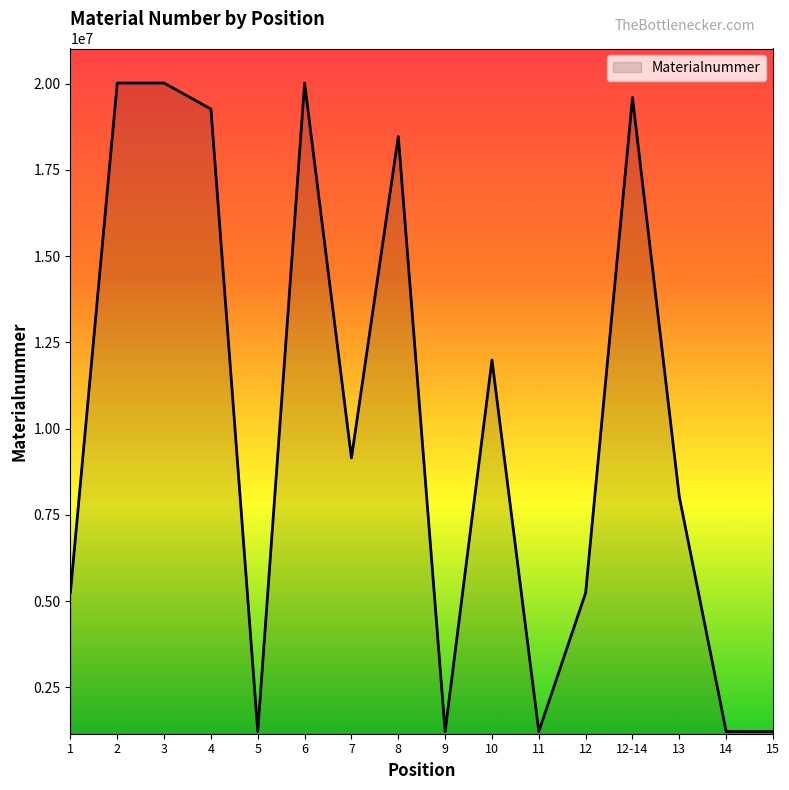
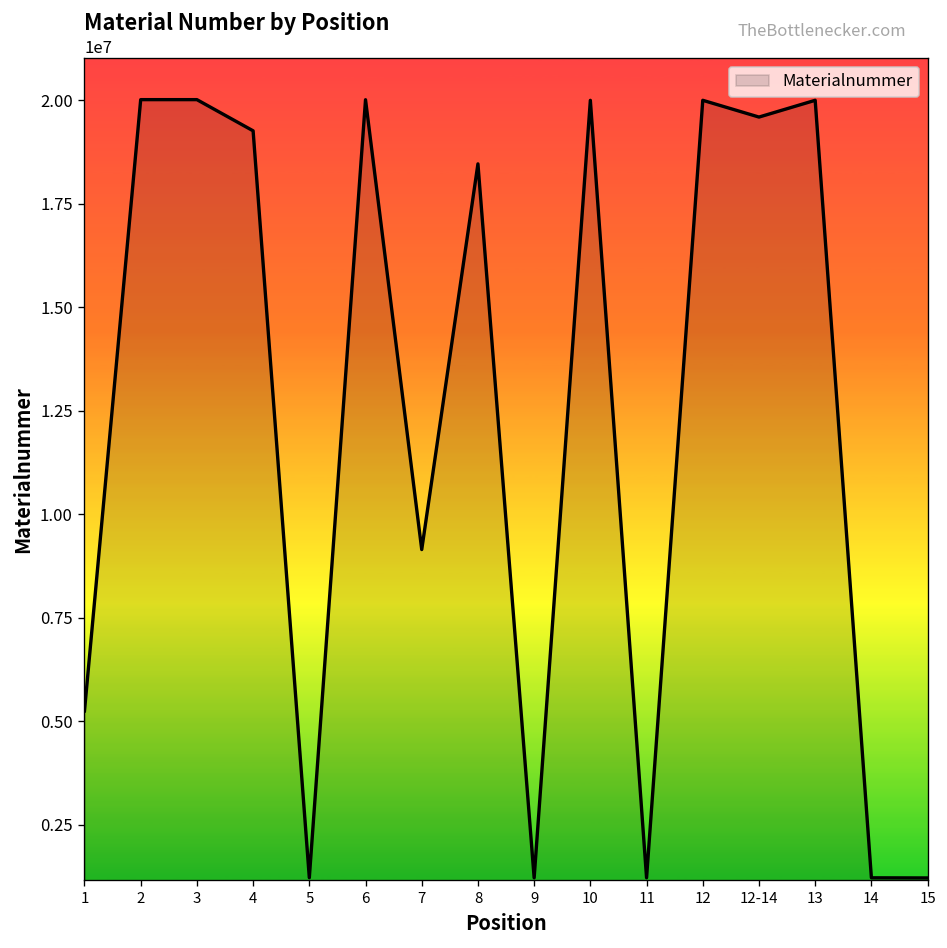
  {
    "1": 5300000,
    "2": 20000000,
    "3": 20000000,
    "4": 19300000,
    "5": 1200000,
    "6": 20000000,
    "7": 9200000,
    "8": 18500000,
    "9": 1200000,
-   "10": 12000000,
+   "10": 20000000,
    "11": 1200000,
-   "12": 5200000,
+   "12": 20000000,
    "12-14": 19600000,
-   "13": 8000000,
+   "13": 20000000,
    "14": 1200000,
    "15": 1200000
  }
